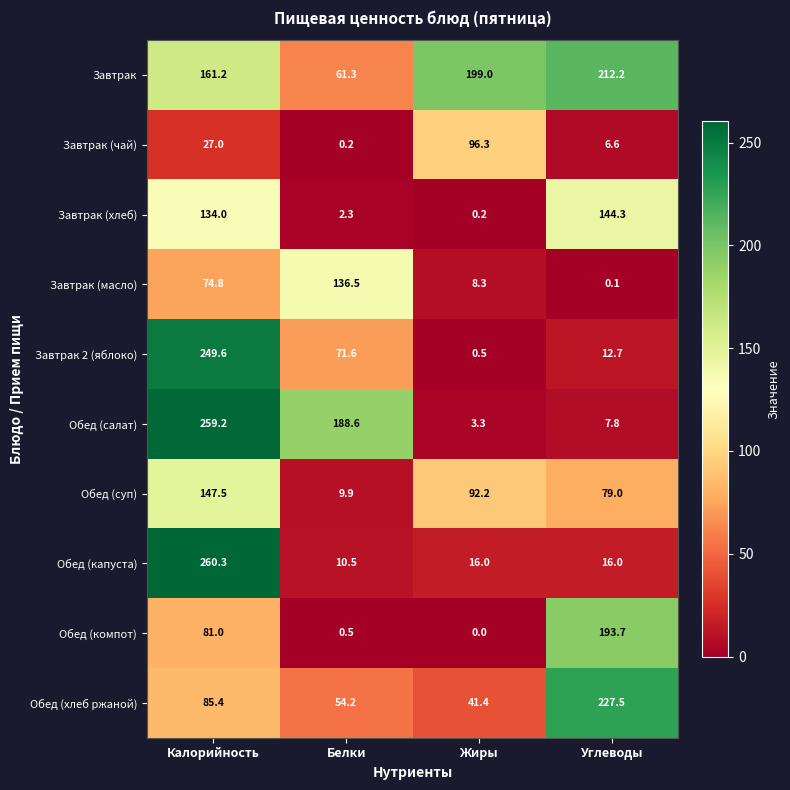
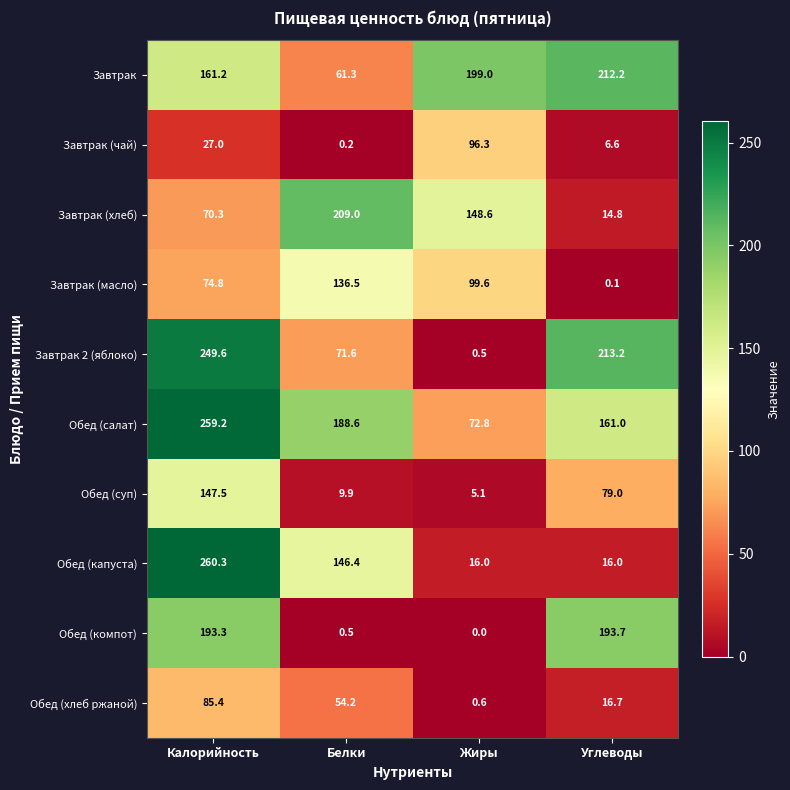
  {
    "Завтрак": {
      "Калорийность": 161.2,
      "Белки": 61.3,
      "Жиры": 199.0,
      "Углеводы": 212.2
    },
    "Завтрак (чай)": {
      "Калорийность": 27.0,
      "Белки": 0.2,
      "Жиры": 96.3,
      "Углеводы": 6.6
    },
    "Завтрак (хлеб)": {
-     "Калорийность": 134.0,
-     "Белки": 2.3,
-     "Жиры": 0.2,
-     "Углеводы": 144.3
+     "Калорийность": 70.3,
+     "Белки": 209.0,
+     "Жиры": 148.6,
+     "Углеводы": 14.8
    },
    "Завтрак (масло)": {
      "Калорийность": 74.8,
      "Белки": 136.5,
-     "Жиры": 8.3,
+     "Жиры": 99.6,
      "Углеводы": 0.1
    },
    "Завтрак 2 (яблоко)": {
      "Калорийность": 249.6,
      "Белки": 71.6,
      "Жиры": 0.5,
-     "Углеводы": 12.7
+     "Углеводы": 213.2
    },
    "Обед (салат)": {
      "Калорийность": 259.2,
      "Белки": 188.6,
-     "Жиры": 3.3,
-     "Углеводы": 7.8
+     "Жиры": 72.8,
+     "Углеводы": 161.0
    },
    "Обед (суп)": {
      "Калорийность": 147.5,
      "Белки": 9.9,
-     "Жиры": 92.2,
+     "Жиры": 5.1,
      "Углеводы": 79.0
    },
    "Обед (капуста)": {
      "Калорийность": 260.3,
-     "Белки": 10.5,
+     "Белки": 146.4,
      "Жиры": 16.0,
      "Углеводы": 16.0
    },
    "Обед (компот)": {
-     "Калорийность": 81.0,
+     "Калорийность": 193.3,
      "Белки": 0.5,
      "Жиры": 0.0,
      "Углеводы": 193.7
    },
    "Обед (хлеб ржаной)": {
      "Калорийность": 85.4,
      "Белки": 54.2,
-     "Жиры": 41.4,
-     "Углеводы": 227.5
+     "Жиры": 0.6,
+     "Углеводы": 16.7
    }
  }
